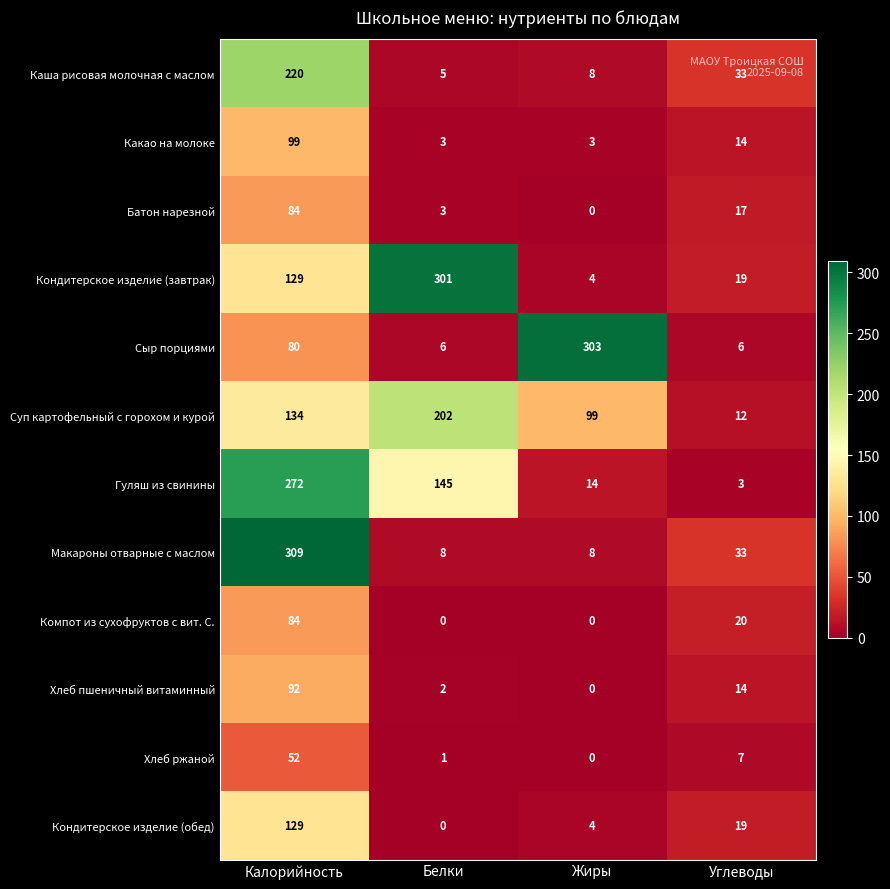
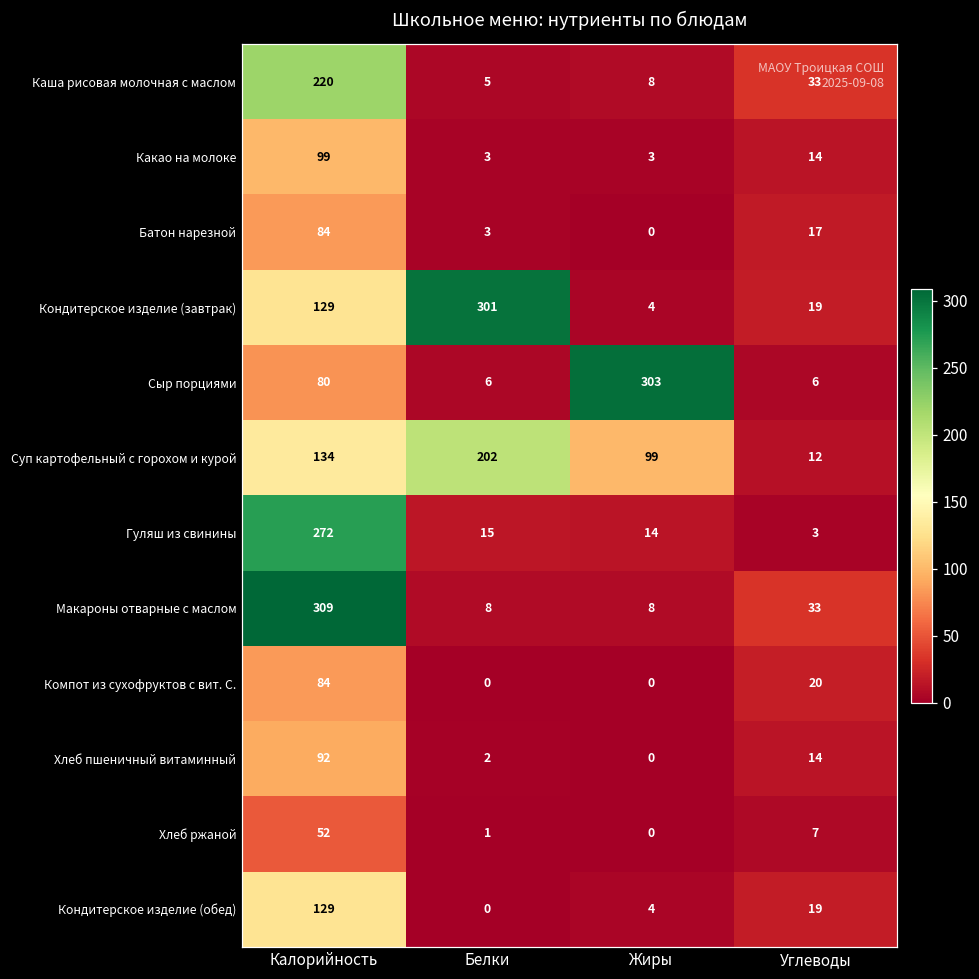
  {
    "Каша рисовая молочная с маслом": {
      "Калорийность": 220,
      "Белки": 5,
      "Жиры": 8
    },
    "Какао на молоке": {
      "Калорийность": 99,
      "Белки": 3,
      "Жиры": 3,
      "Углеводы": 14
    },
    "Батон нарезной": {
      "Калорийность": 84,
      "Белки": 3,
      "Жиры": 0,
      "Углеводы": 17
    },
    "Кондитерское изделие (завтрак)": {
      "Калорийность": 129,
      "Белки": 301,
      "Жиры": 4,
      "Углеводы": 19
    },
    "Сыр порциями": {
      "Калорийность": 80,
      "Белки": 6,
      "Жиры": 303,
      "Углеводы": 6
    },
    "Суп картофельный с горохом и курой": {
      "Калорийность": 134,
      "Белки": 202,
      "Жиры": 99,
      "Углеводы": 12
    },
    "Гуляш из свинины": {
      "Калорийность": 272,
-     "Белки": 145,
+     "Белки": 15,
      "Жиры": 14,
      "Углеводы": 3
    },
    "Макароны отварные с маслом": {
      "Калорийность": 309,
      "Белки": 8,
      "Жиры": 8,
      "Углеводы": 33
    },
    "Компот из сухофруктов с вит. С.": {
      "Калорийность": 84,
      "Белки": 0,
      "Жиры": 0,
      "Углеводы": 20
    },
    "Хлеб пшеничный витаминный": {
      "Калорийность": 92,
      "Белки": 2,
      "Жиры": 0,
      "Углеводы": 14
    },
    "Хлеб ржаной": {
      "Калорийность": 52,
      "Белки": 1,
      "Жиры": 0,
      "Углеводы": 7
    },
    "Кондитерское изделие (обед)": {
      "Калорийность": 129,
      "Белки": 0,
      "Жиры": 4,
      "Углеводы": 19
    }
  }
